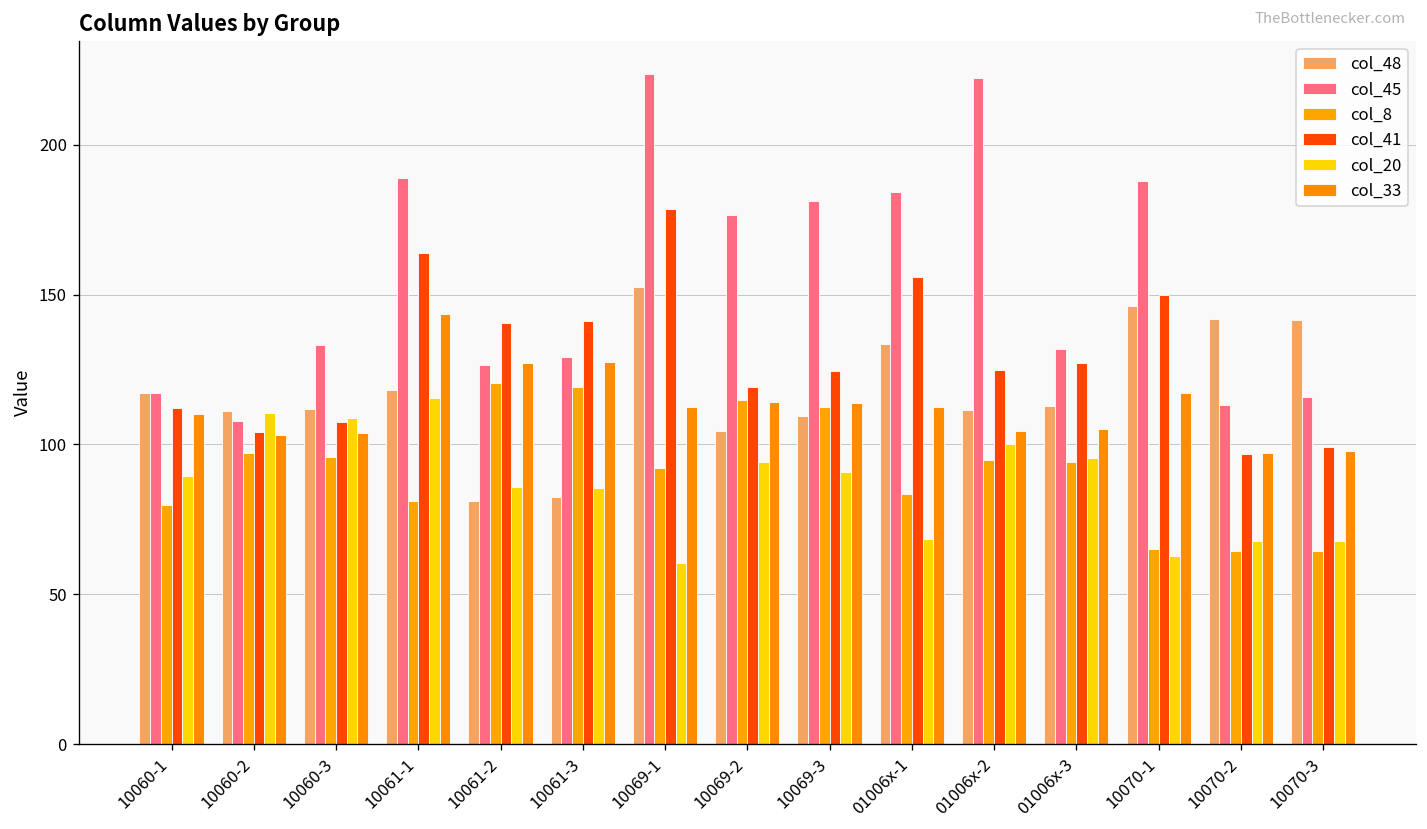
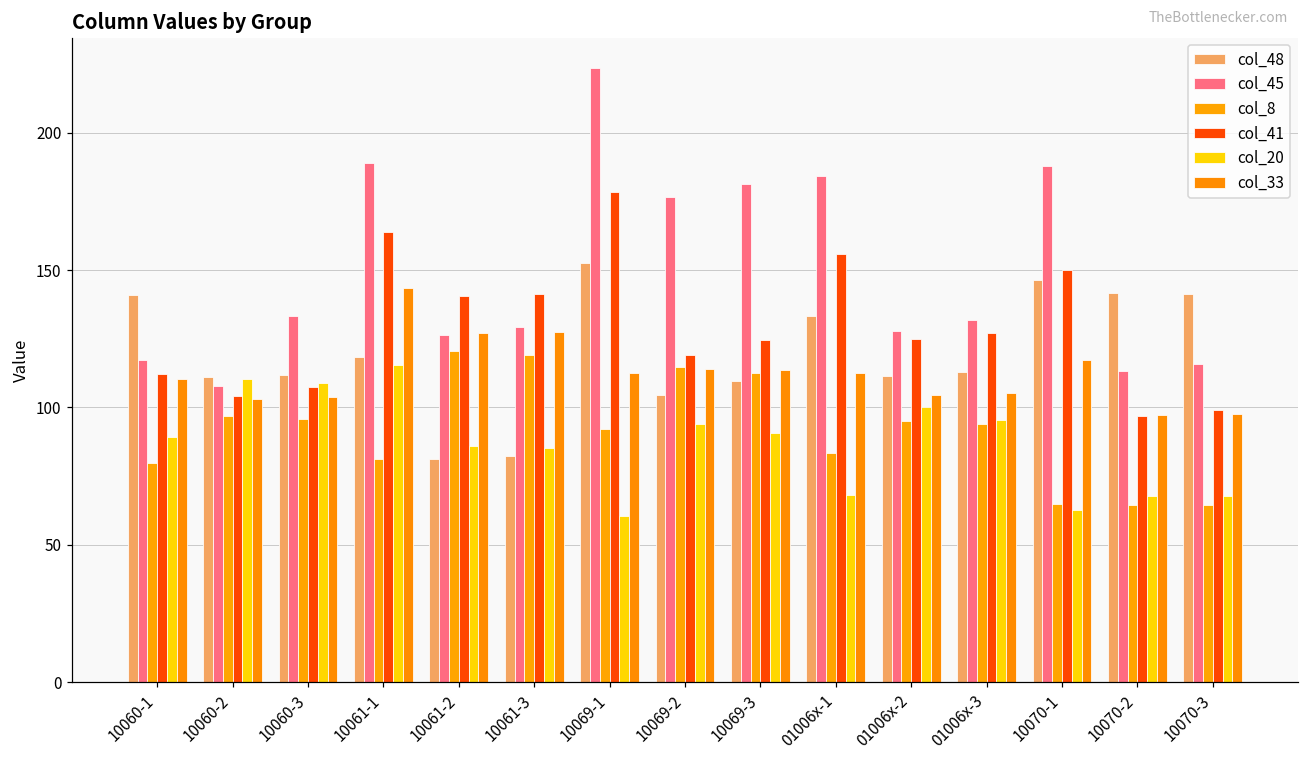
  {
    "col_48": {
-     "10060-1": 117,
+     "10060-1": 141,
      "10060-2": 111,
      "10060-3": 112,
      "10061-1": 118,
      "10061-2": 81,
      "10061-3": 82,
      "10069-1": 153,
      "10069-2": 105,
      "10069-3": 110,
      "01006x-1": 133,
      "01006x-2": 111,
      "01006x-3": 113,
      "10070-1": 146,
      "10070-2": 142,
      "10070-3": 141
    },
    "col_45": {
      "10060-1": 117,
      "10060-2": 108,
      "10060-3": 133,
      "10061-1": 189,
      "10061-2": 126,
      "10061-3": 129,
      "10069-1": 223,
      "10069-2": 177,
      "10069-3": 181,
      "01006x-1": 184,
-     "01006x-2": 222,
+     "01006x-2": 128,
      "01006x-3": 132,
      "10070-1": 188,
      "10070-2": 113,
      "10070-3": 116
    },
    "col_41": {
      "10060-1": 112,
      "10060-2": 104,
      "10060-3": 107,
      "10061-1": 164,
      "10061-2": 141,
      "10061-3": 141,
      "10069-1": 178,
      "10069-2": 119,
      "10069-3": 125,
      "01006x-1": 156,
      "01006x-2": 125,
      "01006x-3": 127,
      "10070-1": 150,
      "10070-2": 97,
      "10070-3": 99
    }
  }
